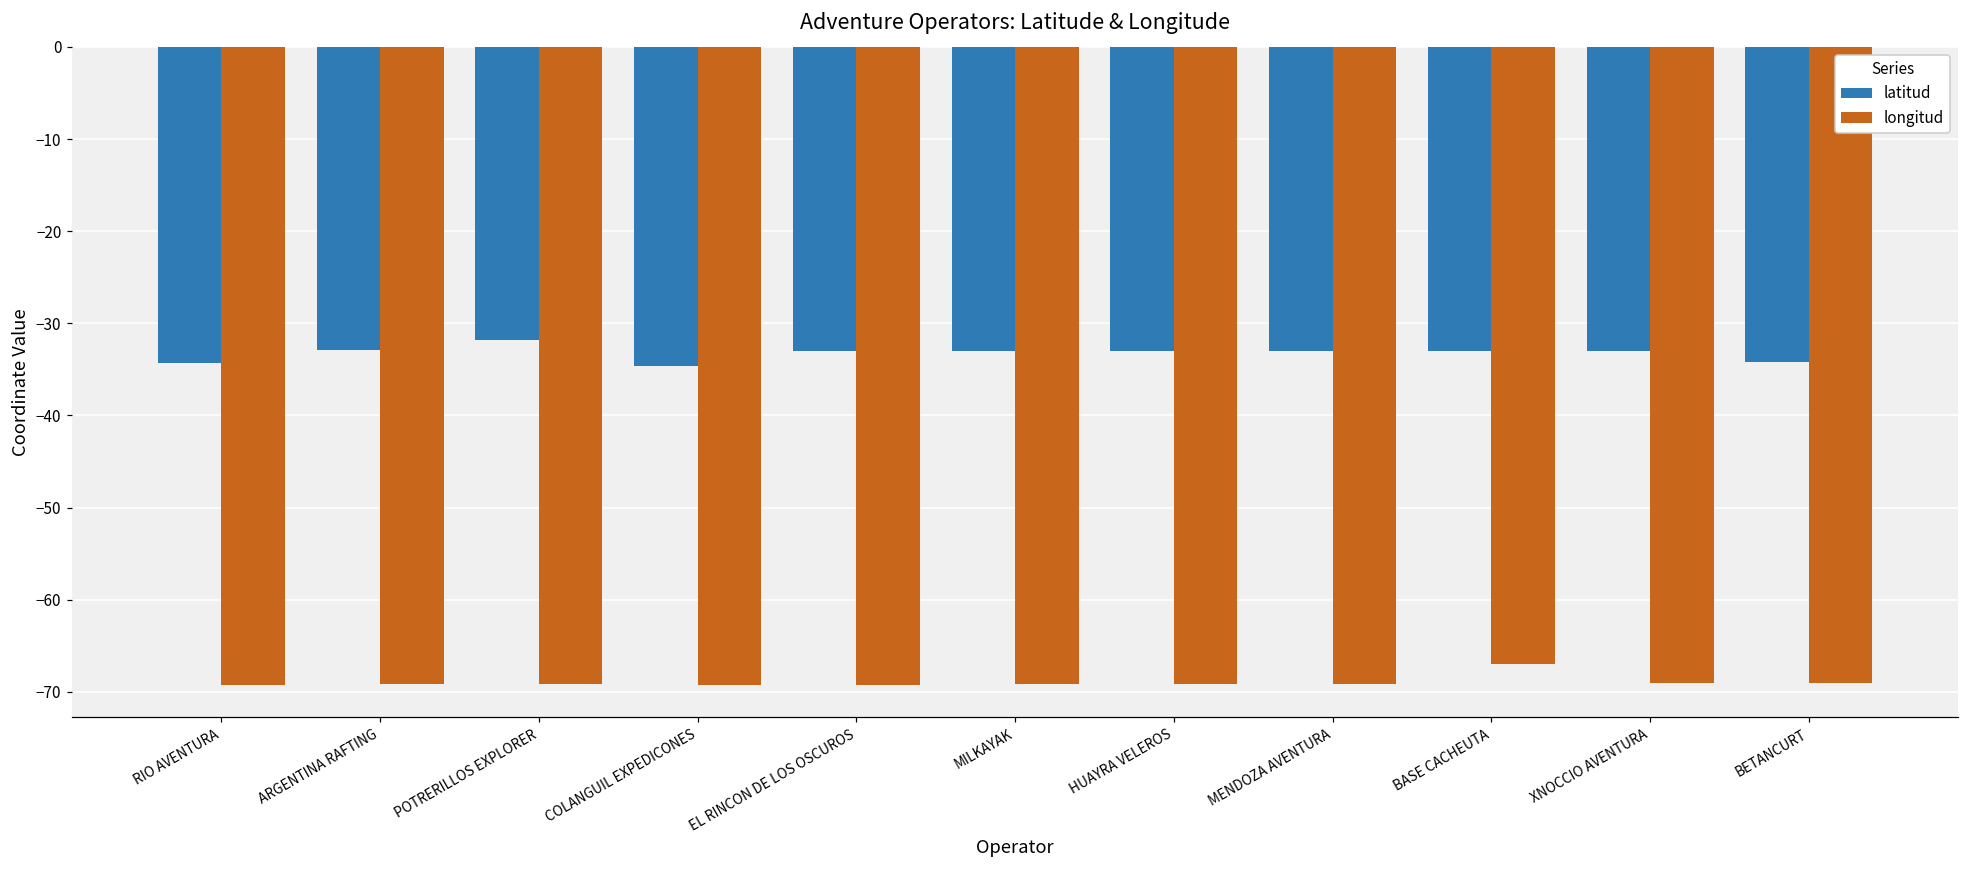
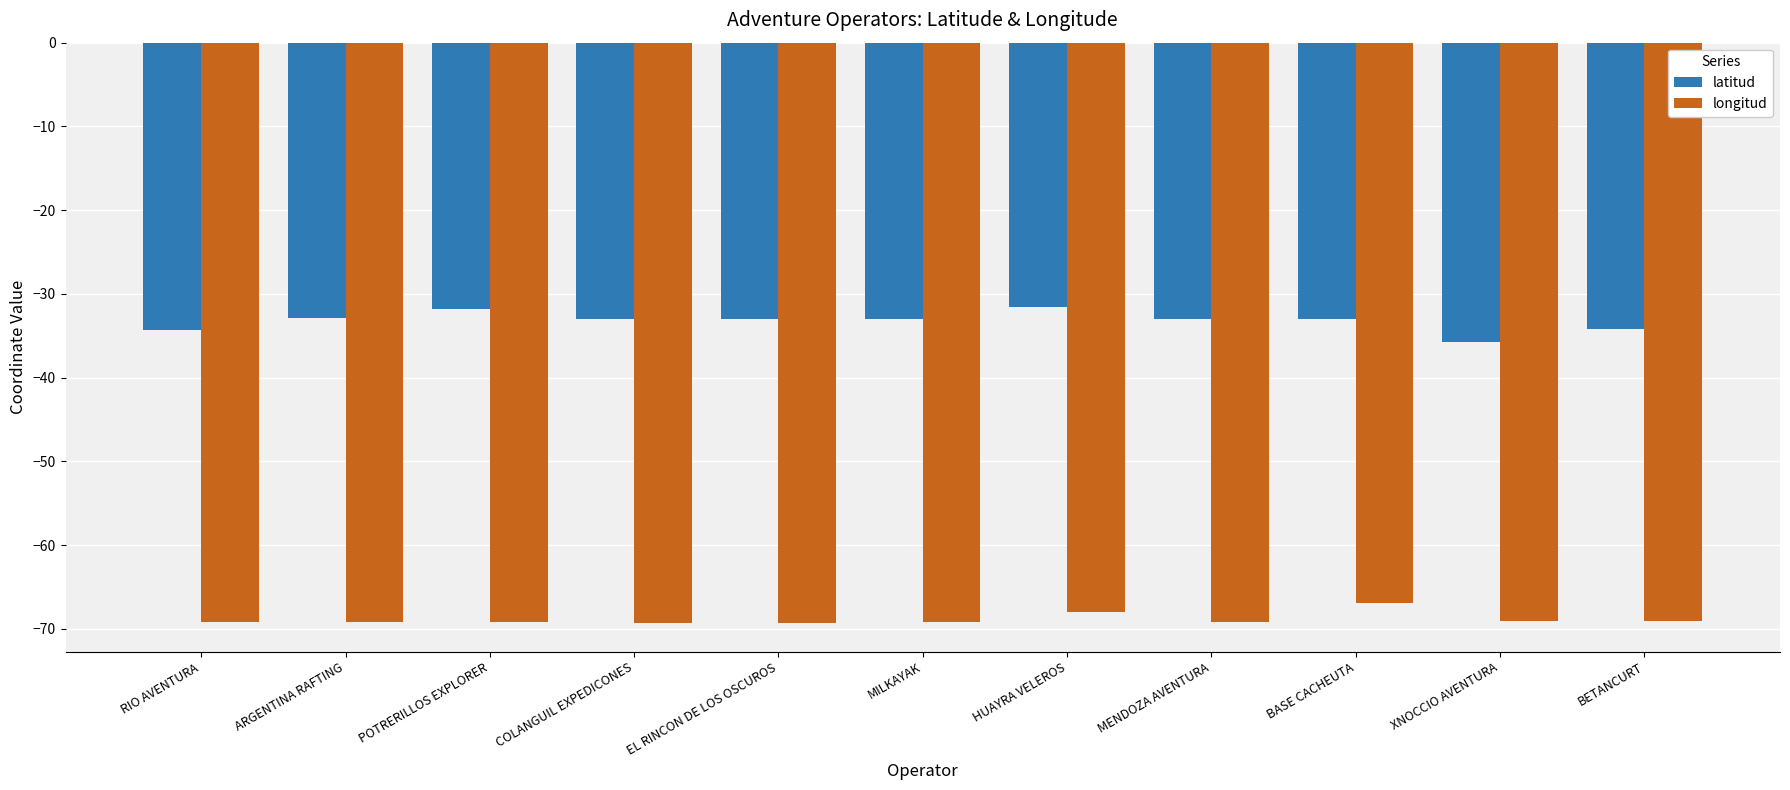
  {
    "latitud": {
      "RIO AVENTURA": -34,
      "ARGENTINA RAFTING": -33,
      "POTRERILLOS EXPLORER": -32,
-     "COLANGUIL EXPEDICONES": -35,
+     "COLANGUIL EXPEDICONES": -33,
      "EL RINCON DE LOS OSCUROS": -33,
      "MILKAYAK": -33,
-     "HUAYRA VELEROS": -33,
+     "HUAYRA VELEROS": -32,
      "MENDOZA AVENTURA": -33,
      "BASE CACHEUTA": -33,
-     "XNOCCIO AVENTURA": -33,
+     "XNOCCIO AVENTURA": -36,
      "BETANCURT": -34
    },
    "longitud": {
      "RIO AVENTURA": -69,
      "ARGENTINA RAFTING": -69,
      "POTRERILLOS EXPLORER": -69,
      "COLANGUIL EXPEDICONES": -69,
      "EL RINCON DE LOS OSCUROS": -69,
      "MILKAYAK": -69,
-     "HUAYRA VELEROS": -69,
+     "HUAYRA VELEROS": -68,
      "MENDOZA AVENTURA": -69,
      "BASE CACHEUTA": -67,
      "XNOCCIO AVENTURA": -69,
      "BETANCURT": -69
    }
  }
